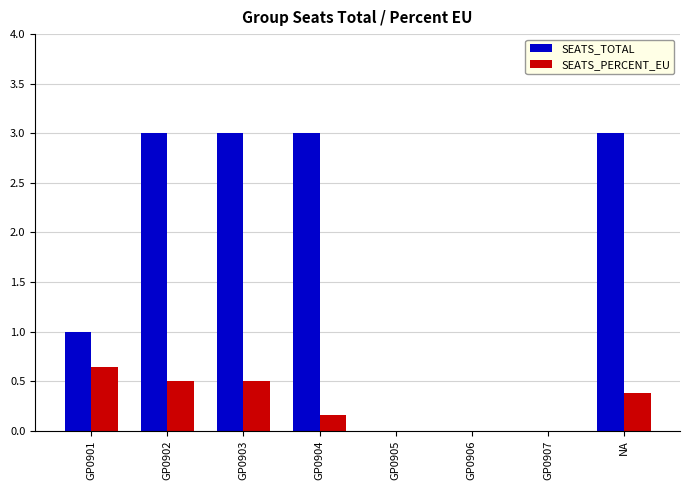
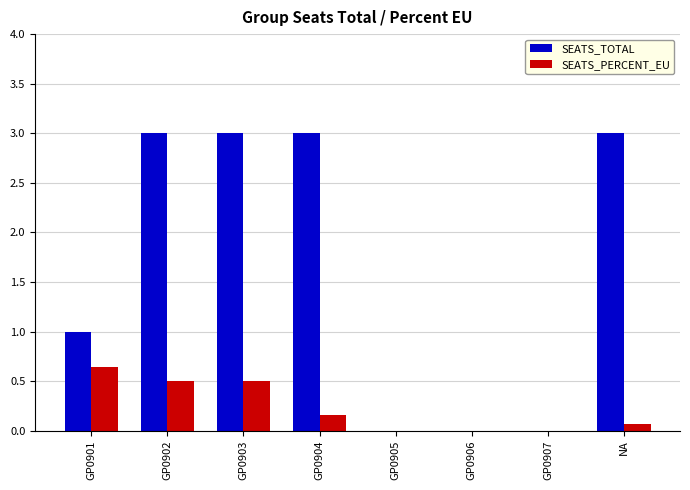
  {
    "SEATS_TOTAL": {
      "GP0901": 1.0,
      "GP0902": 3.0,
      "GP0903": 3.0,
      "GP0904": 3.0,
      "GP0905": 0.0,
      "GP0906": 0.0,
      "GP0907": 0.0,
      "NA": 3.0
    },
    "SEATS_PERCENT_EU": {
      "GP0901": 0.6,
      "GP0902": 0.5,
      "GP0903": 0.5,
      "GP0904": 0.2,
      "GP0905": 0.0,
      "GP0906": 0.0,
      "GP0907": 0.0,
-     "NA": 0.4
+     "NA": 0.1
    }
  }
